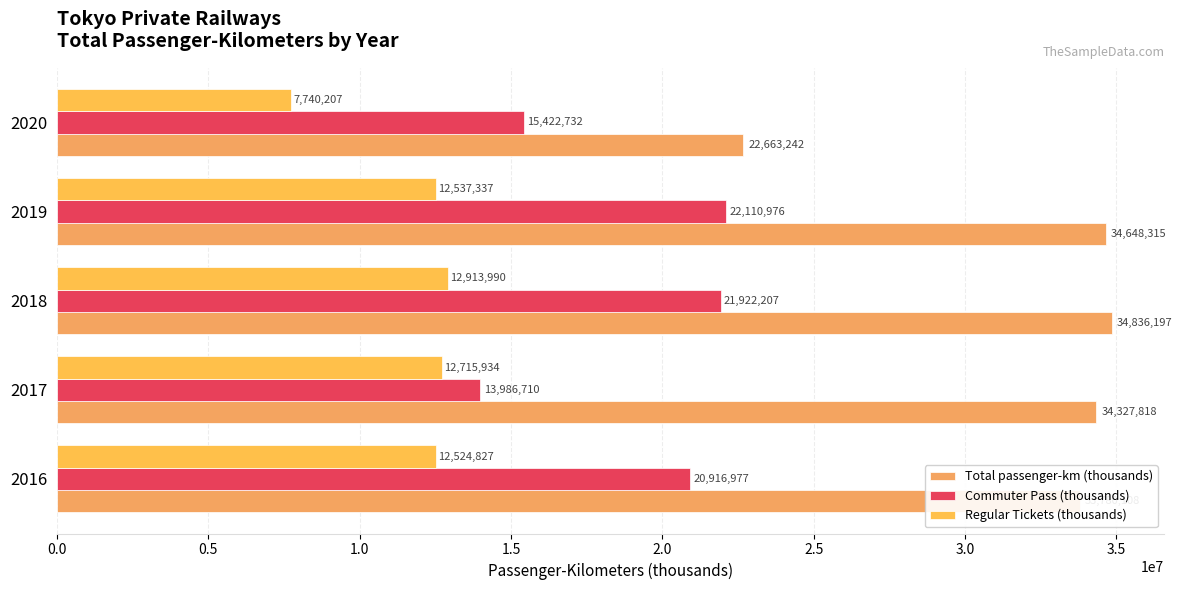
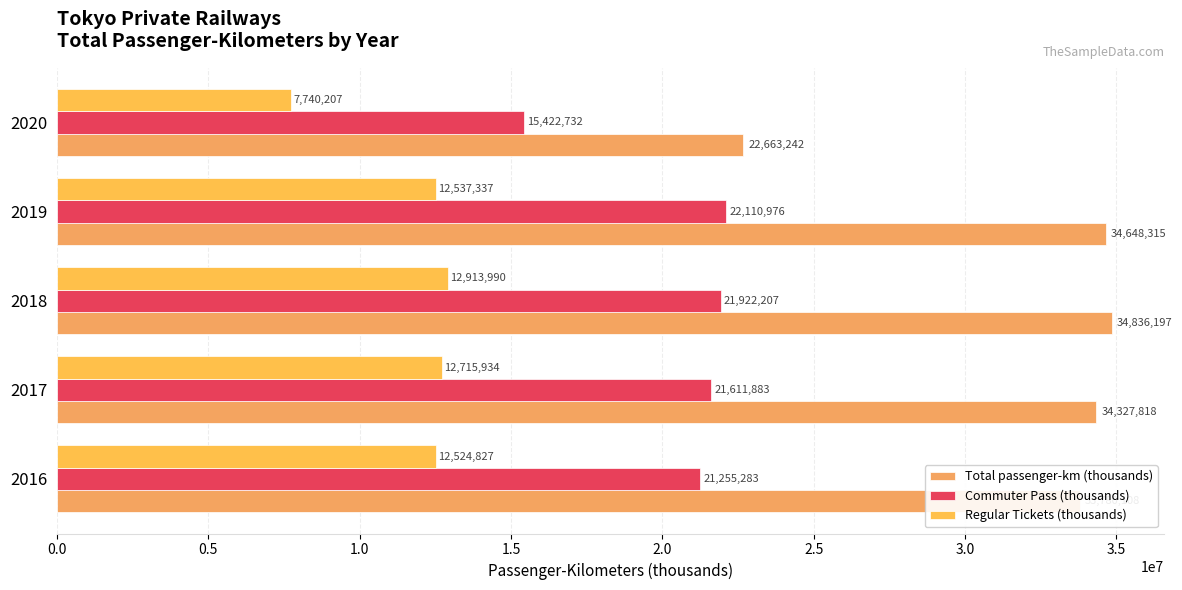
  {
    "Commuter Pass (thousands)": {
      "2020": "15,422,732",
      "2019": "22,110,976",
      "2018": "21,922,207",
-     "2017": "13,986,710",
-     "2016": "20,916,977"
+     "2017": "21,611,883",
+     "2016": "21,255,283"
    }
  }
